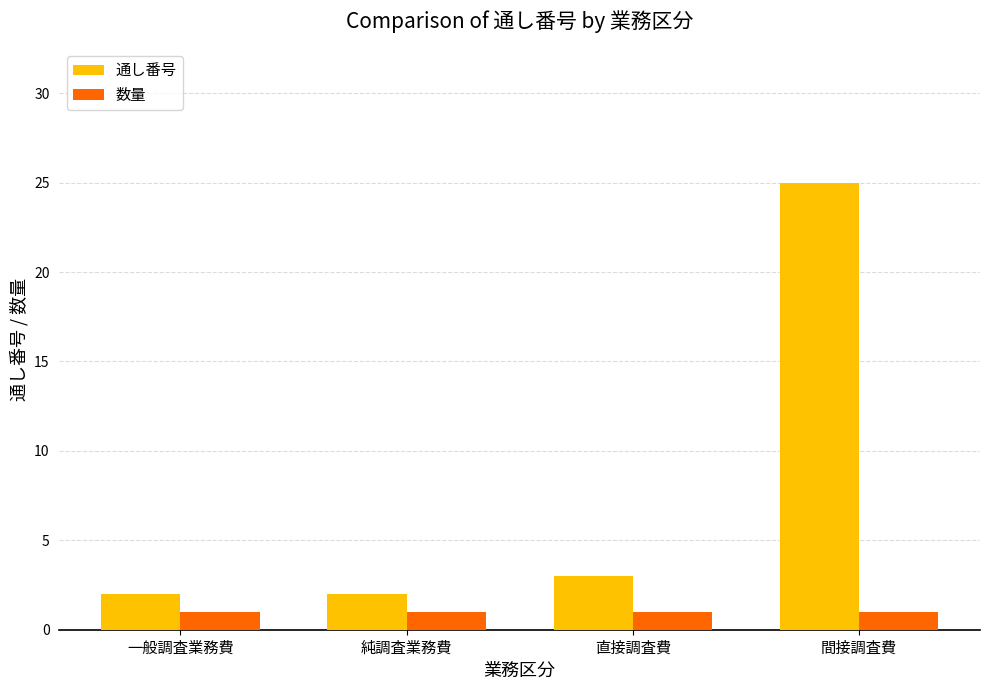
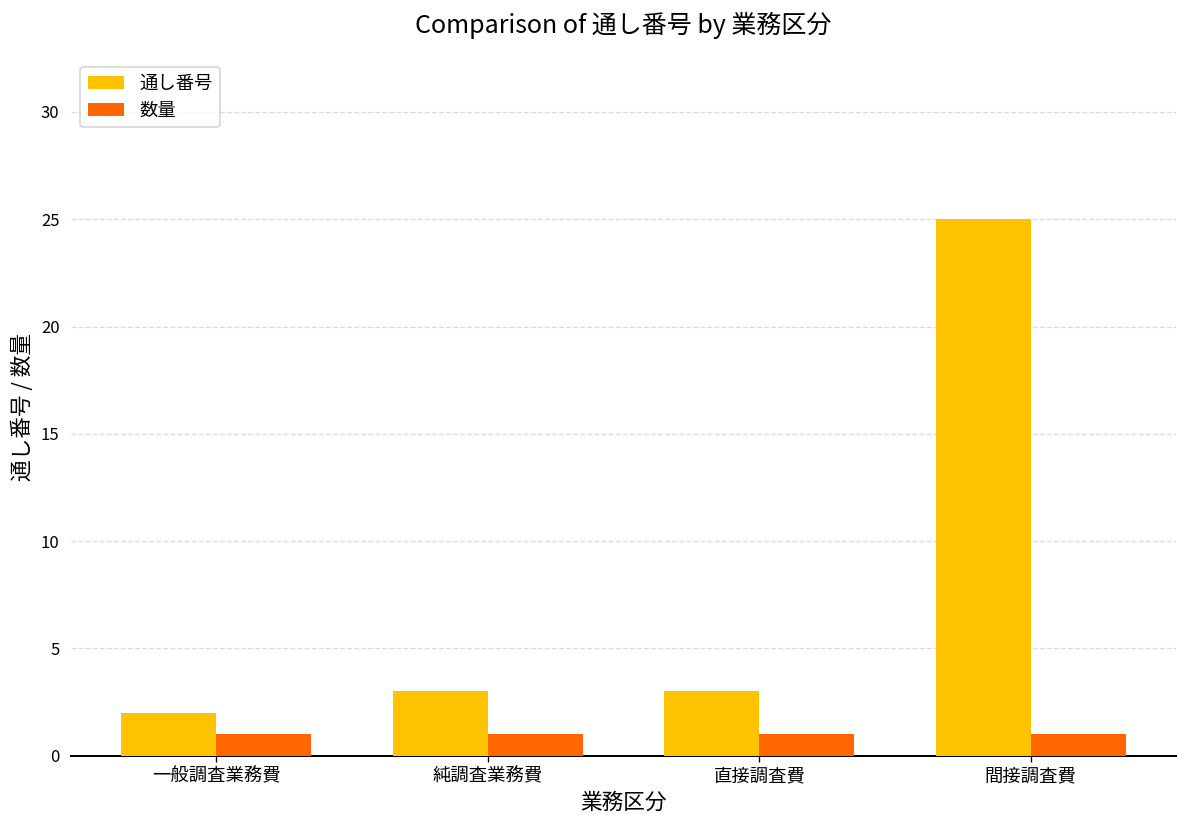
  {
    "通し番号": {
      "一般調査業務費": 2,
-     "純調査業務費": 2,
+     "純調査業務費": 3,
      "直接調査費": 3,
      "間接調査費": 25
    },
    "数量": {
      "一般調査業務費": 1,
      "純調査業務費": 1,
      "直接調査費": 1,
      "間接調査費": 1
    }
  }
